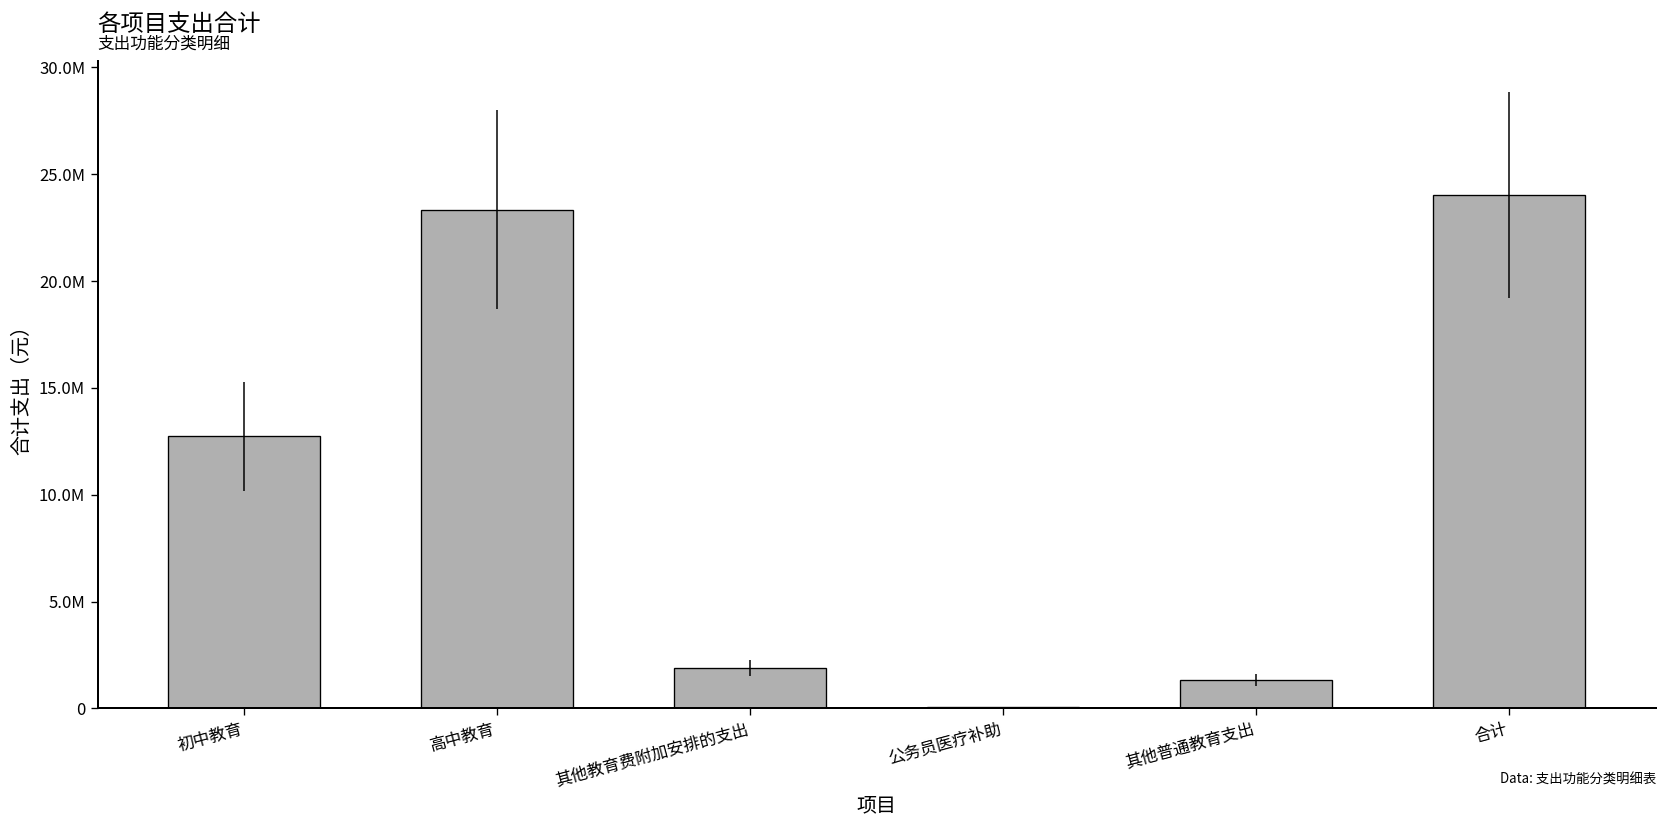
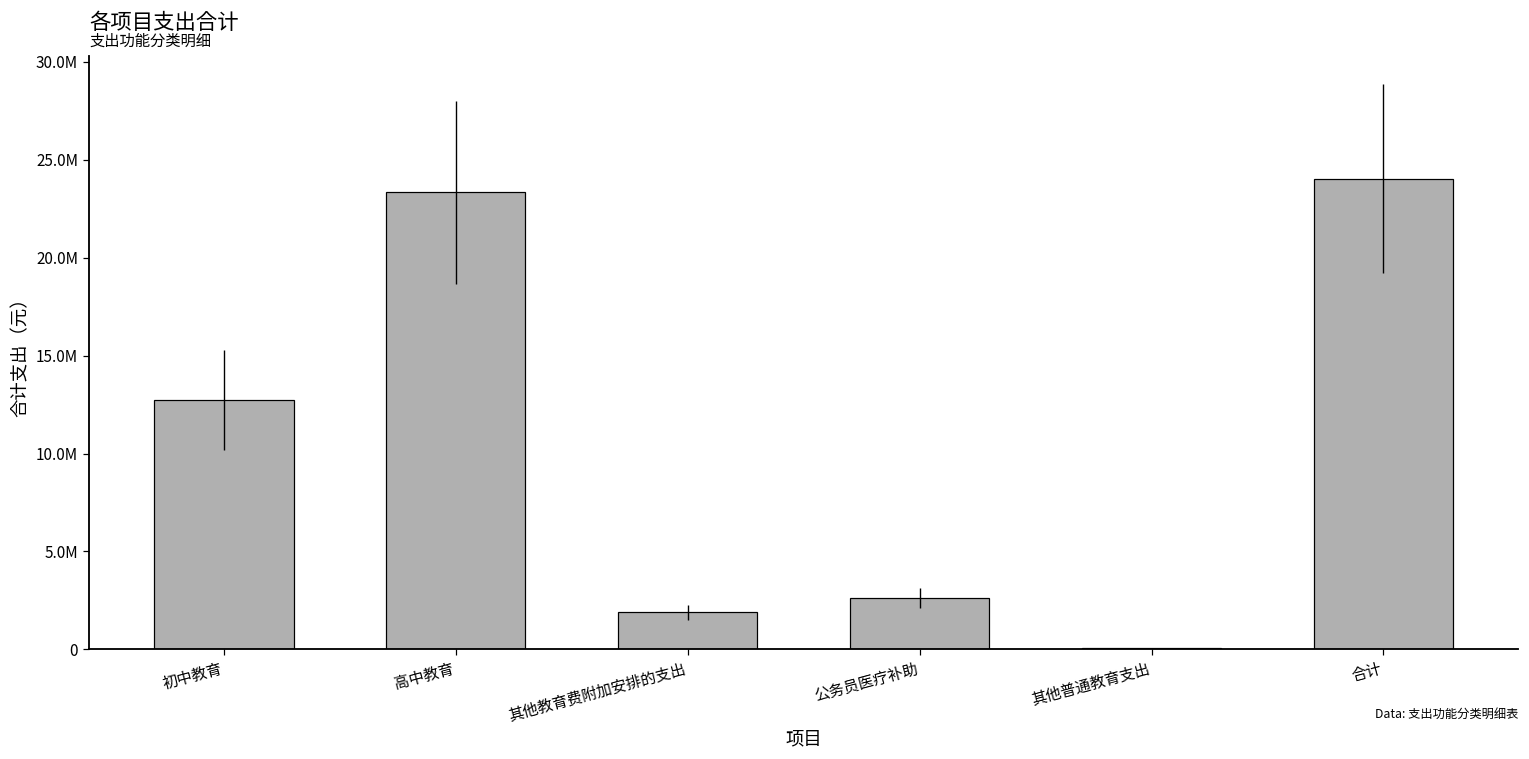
  {
    "初中教育": 12700000,
    "高中教育": 23300000,
    "其他教育费附加安排的支出": 1900000,
-   "公务员医疗补助": 100000,
-   "其他普通教育支出": 1300000,
+   "公务员医疗补助": 2600000,
+   "其他普通教育支出": 100000,
    "合计": 24000000
  }
